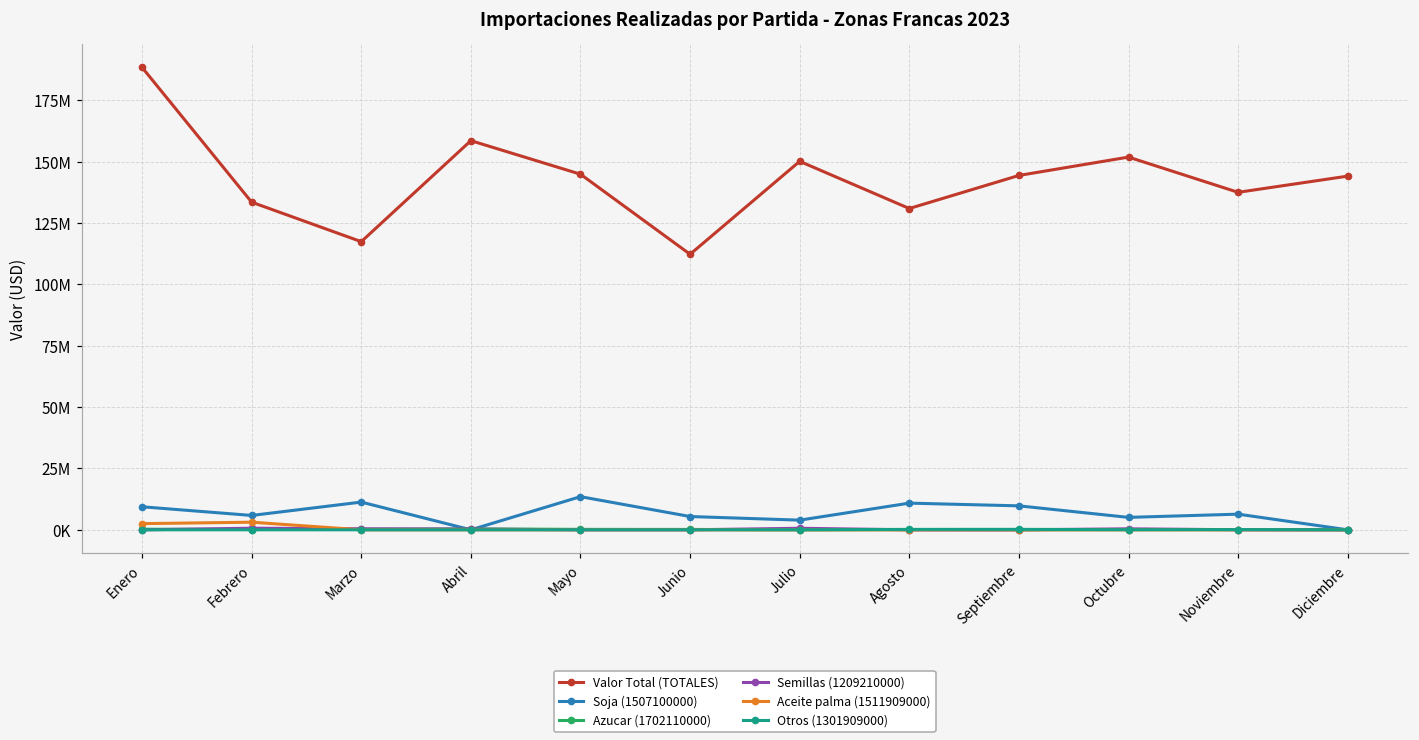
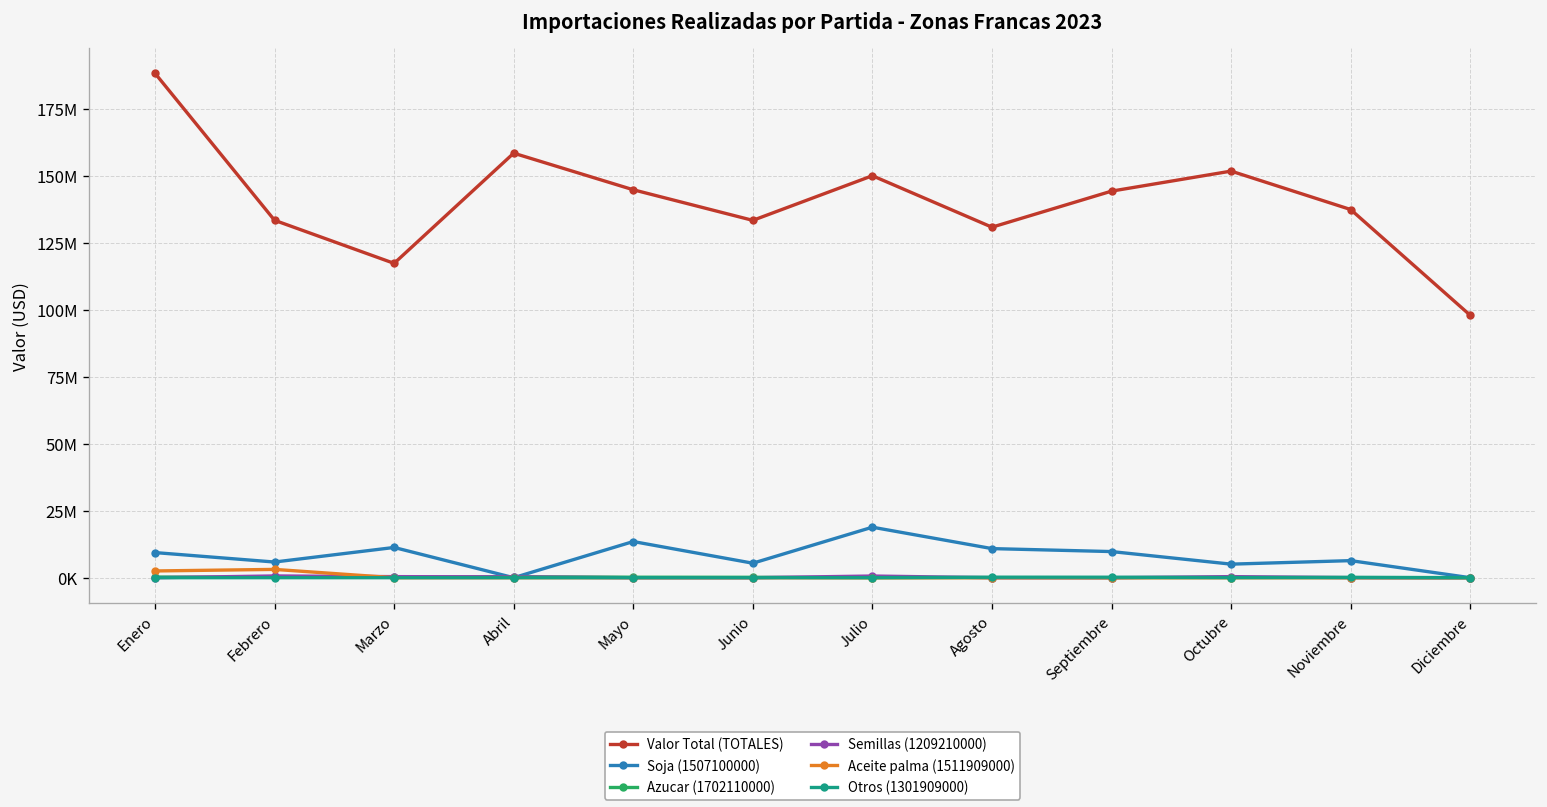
  {
    "Valor Total (TOTALES)": {
      "Enero": 188000000,
      "Febrero": 133000000,
      "Marzo": 117000000,
      "Abril": 159000000,
      "Mayo": 145000000,
-     "Junio": 112000000,
+     "Junio": 133000000,
      "Julio": 150000000,
      "Agosto": 131000000,
      "Septiembre": 144000000,
      "Octubre": 152000000,
      "Noviembre": 137000000,
-     "Diciembre": 144000000
+     "Diciembre": 98000000
    },
    "Soja (1507100000)": {
      "Enero": 9000000,
      "Febrero": 6000000,
      "Marzo": 11000000,
      "Mayo": 14000000,
      "Junio": 5000000,
-     "Julio": 4000000,
+     "Julio": 19000000,
      "Agosto": 11000000,
      "Septiembre": 10000000,
      "Octubre": 5000000,
      "Noviembre": 6000000
    },
    "Aceite palma (1511909000)": {
      "Enero": 3000000,
      "Febrero": 3000000
    }
  }
